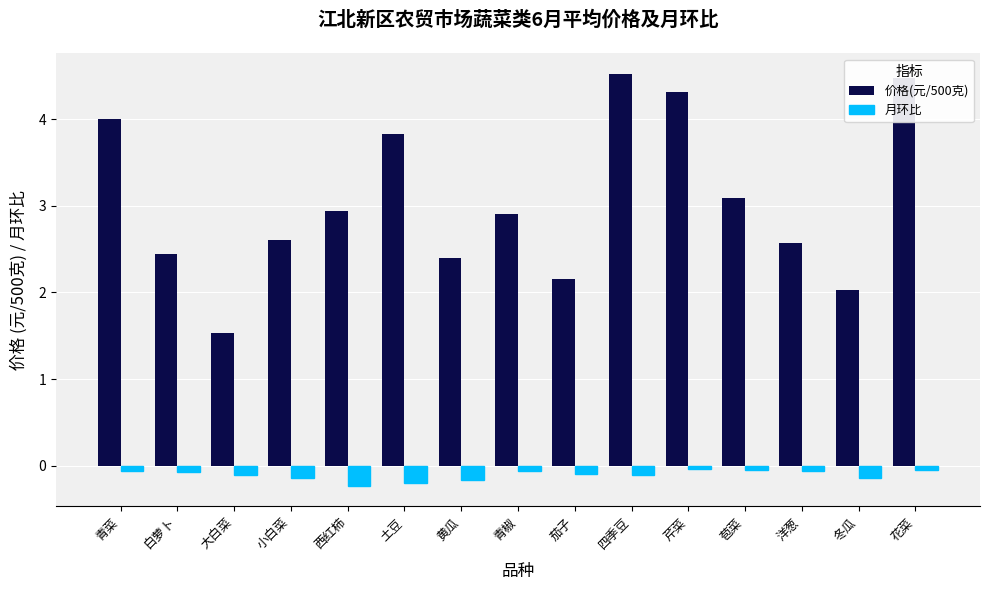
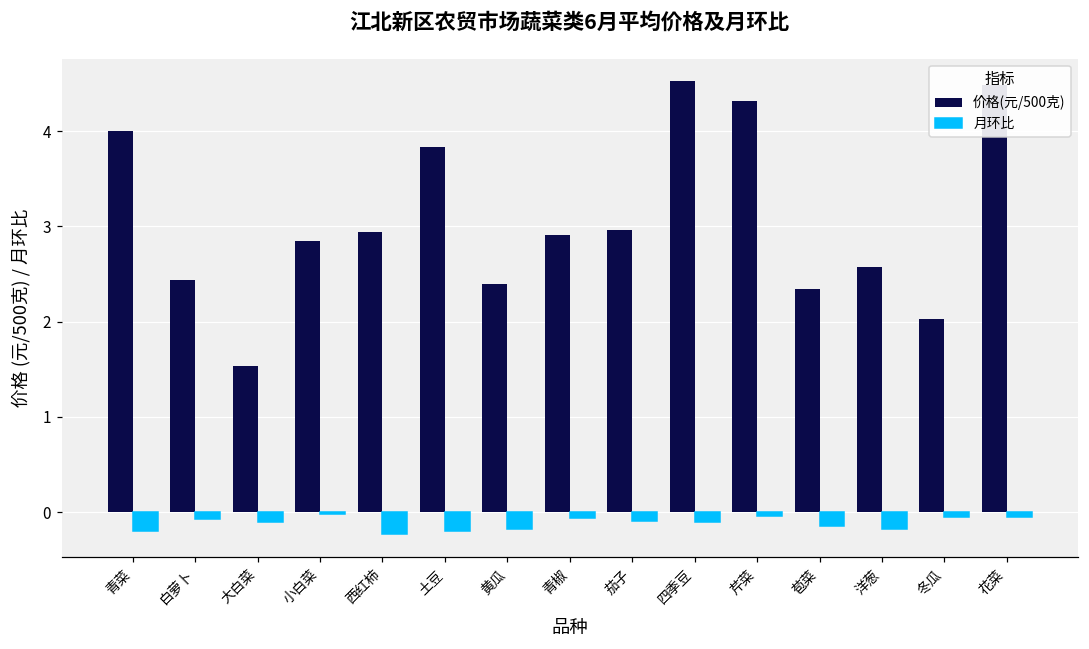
  {
    "价格(元/500克)": {
      "青菜": 4.0,
      "白萝卜": 2.4,
      "大白菜": 1.5,
-     "小白菜": 2.6,
+     "小白菜": 2.9,
      "西红柿": 2.9,
      "土豆": 3.8,
      "黄瓜": 2.4,
      "青椒": 2.9,
-     "茄子": 2.2,
+     "茄子": 3.0,
      "四季豆": 4.5,
      "芹菜": 4.3,
-     "苞菜": 3.1,
+     "苞菜": 2.3,
      "洋葱": 2.6,
      "冬瓜": 2.0
    },
    "月环比": {
-     "青菜": -0.1,
+     "青菜": -0.2,
      "白萝卜": -0.1,
      "大白菜": -0.1,
-     "小白菜": -0.1,
+     "小白菜": 0.0,
      "西红柿": -0.2,
      "土豆": -0.2,
      "黄瓜": -0.2,
      "青椒": -0.1,
      "茄子": -0.1,
      "四季豆": -0.1,
      "芹菜": 0.0,
-     "苞菜": -0.05,
-     "洋葱": -0.1,
-     "冬瓜": -0.14,
+     "苞菜": -0.15,
+     "洋葱": -0.2,
+     "冬瓜": -0.05,
      "花菜": -0.1
    }
  }
